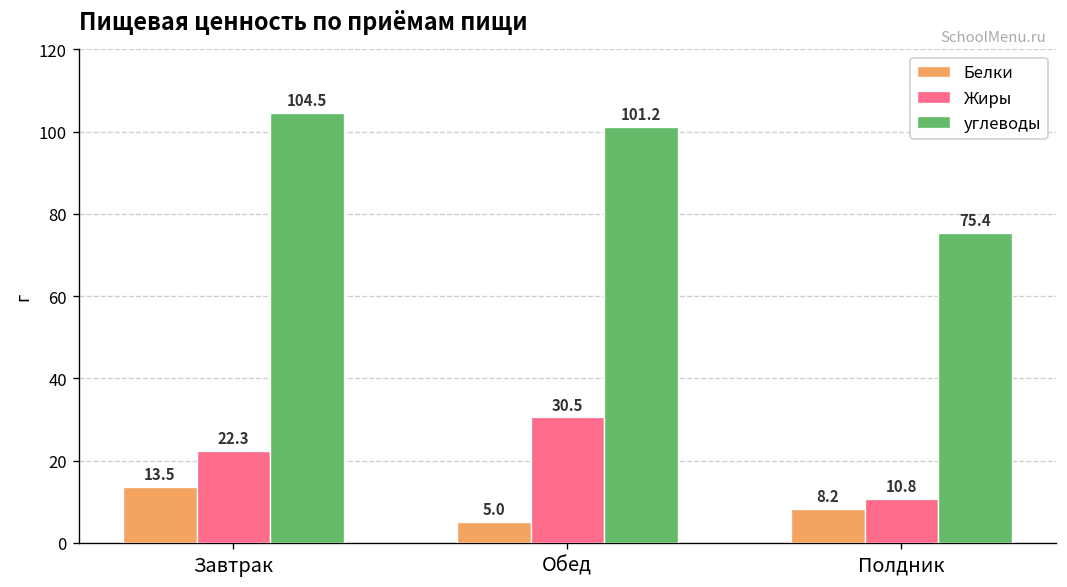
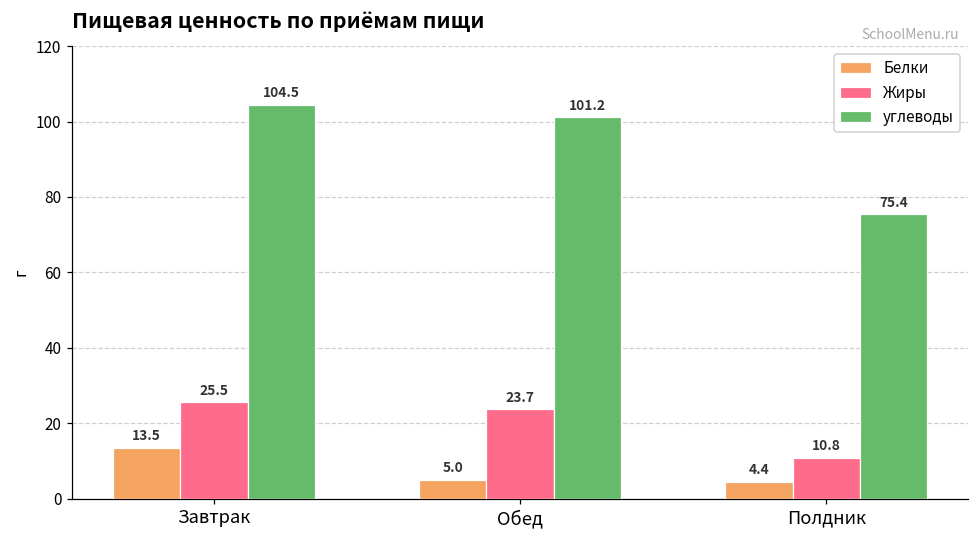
  {
    "Белки": {
      "Завтрак": 13.5,
      "Обед": 5.0,
-     "Полдник": 8.2
+     "Полдник": 4.4
    },
    "Жиры": {
-     "Завтрак": 22.3,
-     "Обед": 30.5,
+     "Завтрак": 25.5,
+     "Обед": 23.7,
      "Полдник": 10.8
    },
    "углеводы": {
      "Завтрак": 104.5,
      "Обед": 101.2,
      "Полдник": 75.4
    }
  }
